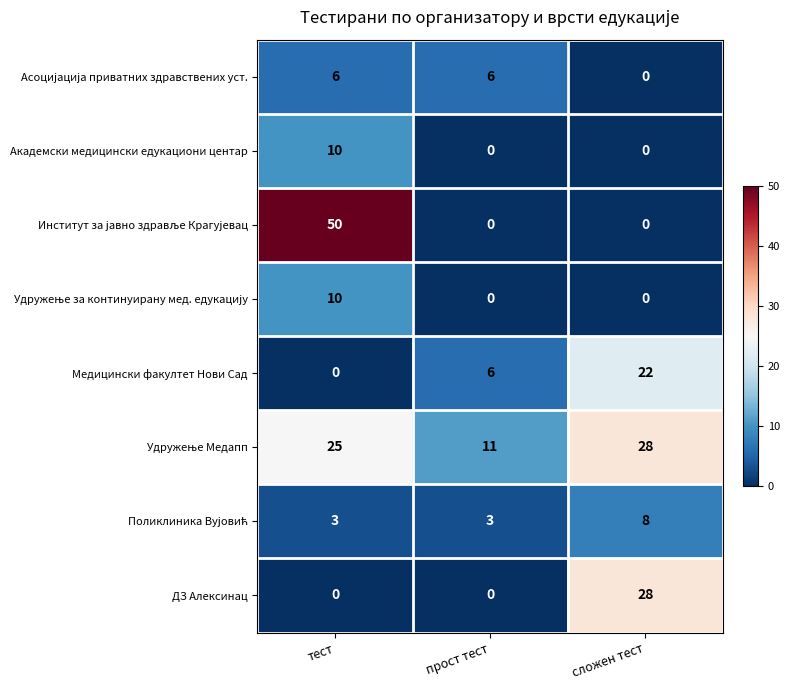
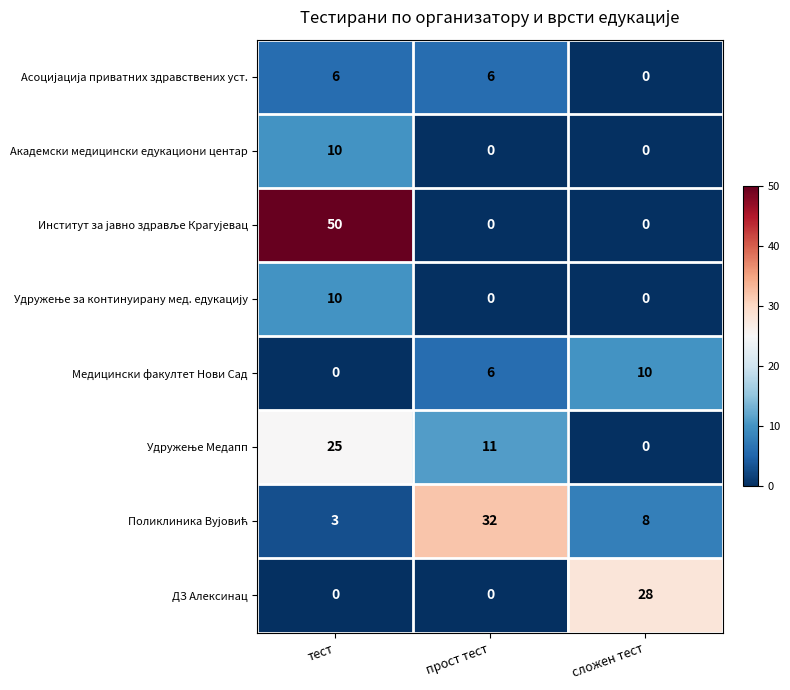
  {
    "Асоцијација приватних здравствених уст.": {
      "тест": 6,
      "прост тест": 6,
      "сложен тест": 0
    },
    "Академски медицински едукациони центар": {
      "тест": 10,
      "прост тест": 0,
      "сложен тест": 0
    },
    "Институт за јавно здравље Крагујевац": {
      "тест": 50,
      "прост тест": 0,
      "сложен тест": 0
    },
    "Удружење за континуирану мед. едукацију": {
      "тест": 10,
      "прост тест": 0,
      "сложен тест": 0
    },
    "Медицински факултет Нови Сад": {
      "тест": 0,
      "прост тест": 6,
-     "сложен тест": 22
+     "сложен тест": 10
    },
    "Удружење Медапп": {
      "тест": 25,
      "прост тест": 11,
-     "сложен тест": 28
+     "сложен тест": 0
    },
    "Поликлиника Вујовић": {
      "тест": 3,
-     "прост тест": 3,
+     "прост тест": 32,
      "сложен тест": 8
    },
    "ДЗ Алексинац": {
      "тест": 0,
      "прост тест": 0,
      "сложен тест": 28
    }
  }
